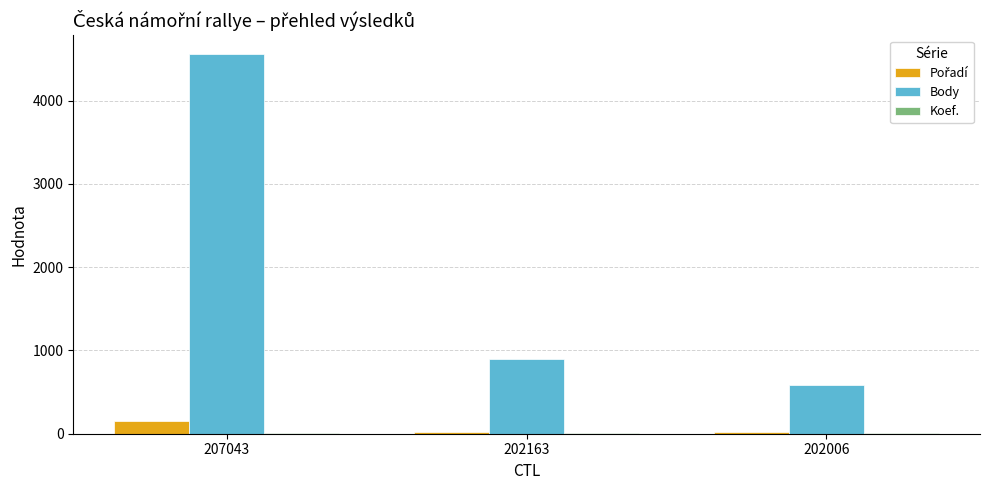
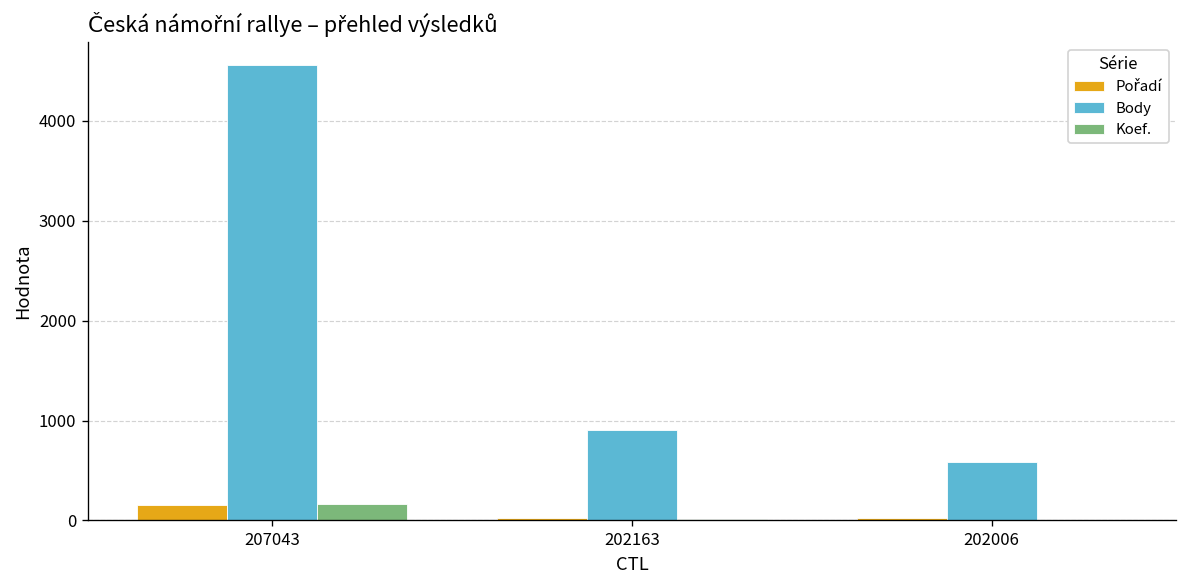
  {
    "Pořadí": {
      "207043": 200
    },
    "Body": {
      "207043": 4600,
      "202163": 900,
      "202006": 600
    },
    "Koef.": {
-     "207043": 0
+     "207043": 200
    }
  }
